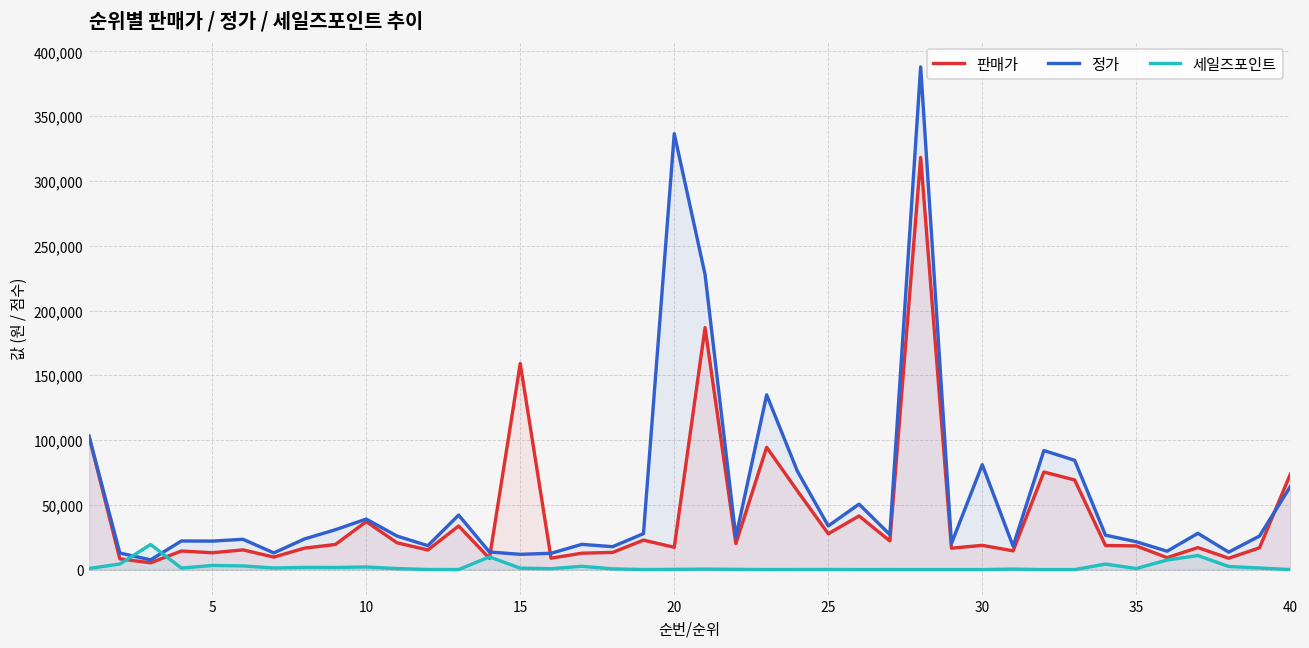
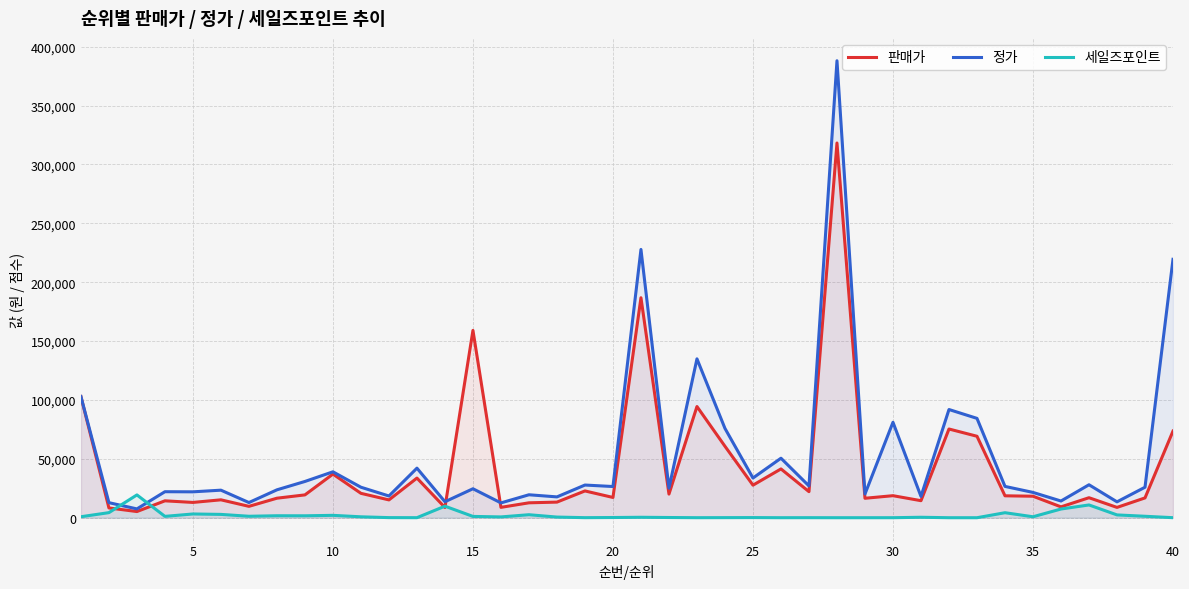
  {
    "판매가": {
      "5": "13,000",
      "15": "159,000",
      "20": "17,000",
      "25": "28,000",
      "30": "19,000",
      "35": "18,000",
      "40": "74,000"
    },
    "정가": {
      "5": "22,000",
-     "15": "12,000",
-     "20": "337,000",
+     "15": "25,000",
+     "20": "27,000",
      "25": "34,000",
      "30": "81,000",
      "35": "22,000",
-     "40": "64,000"
+     "40": "219,000"
    },
    "세일즈포인트": {
      "5": "3,000",
      "10": "2,000",
      "15": "1,000",
      "20": "0",
      "25": "0",
      "30": "0",
      "35": "1,000",
      "40": "0"
    }
  }
